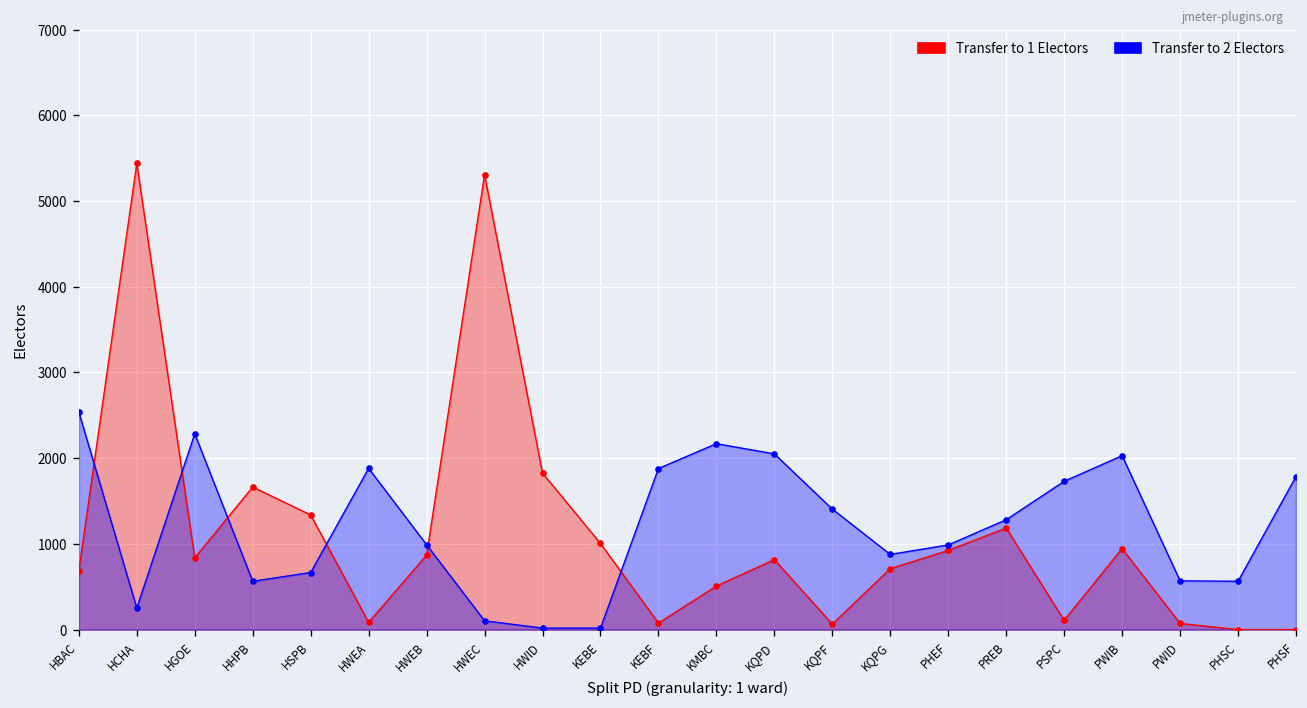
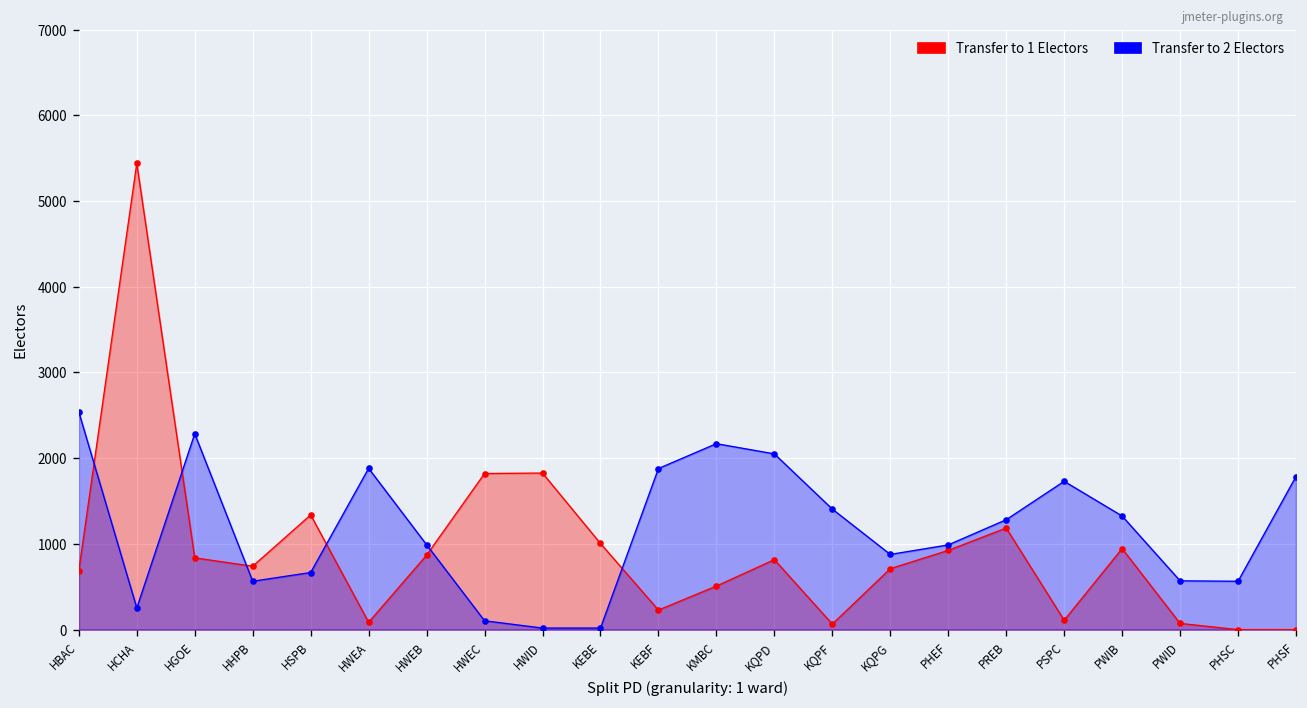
  {
    "Transfer to 1 Electors": {
      "HBAC": 700,
      "HCHA": 5400,
      "HGOE": 800,
-     "HHPB": 1700,
+     "HHPB": 700,
      "HSPB": 1300,
      "HWEA": 100,
      "HWEB": 900,
-     "HWEC": 5300,
+     "HWEC": 1800,
      "HWID": 1800,
      "KEBE": 1000,
-     "KEBF": 100,
+     "KEBF": 200,
      "KMBC": 500,
      "KQPD": 800,
      "KQPF": 100,
      "KQPG": 700,
      "PHEF": 900,
      "PREB": 1200,
      "PSPC": 100,
      "PWIB": 900,
      "PWID": 100,
      "PHSC": 0,
      "PHSF": 0
    },
    "Transfer to 2 Electors": {
      "HBAC": 2500,
      "HCHA": 300,
      "HGOE": 2300,
      "HHPB": 600,
      "HSPB": 700,
      "HWEA": 1900,
      "HWEB": 1000,
      "HWEC": 100,
      "HWID": 0,
      "KEBE": 0,
      "KEBF": 1900,
      "KMBC": 2200,
      "KQPD": 2100,
      "KQPF": 1400,
      "KQPG": 900,
      "PHEF": 1000,
      "PREB": 1300,
      "PSPC": 1700,
-     "PWIB": 2000,
+     "PWIB": 1300,
      "PWID": 600,
      "PHSC": 600,
      "PHSF": 1800
    }
  }
